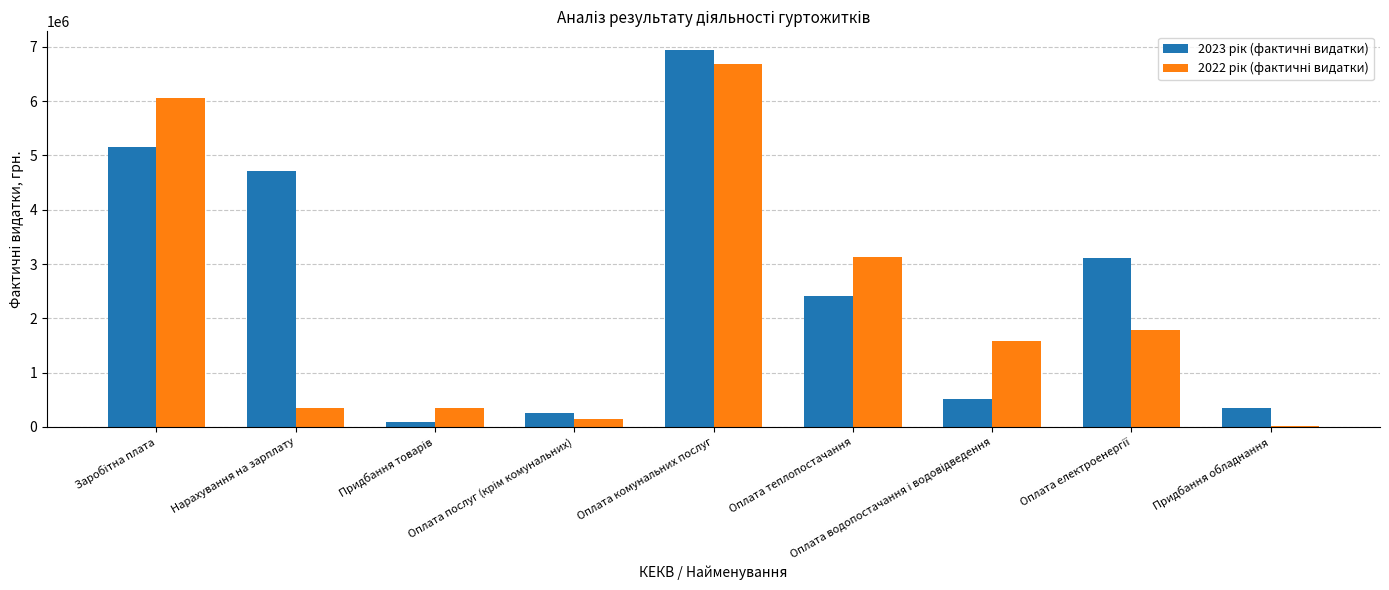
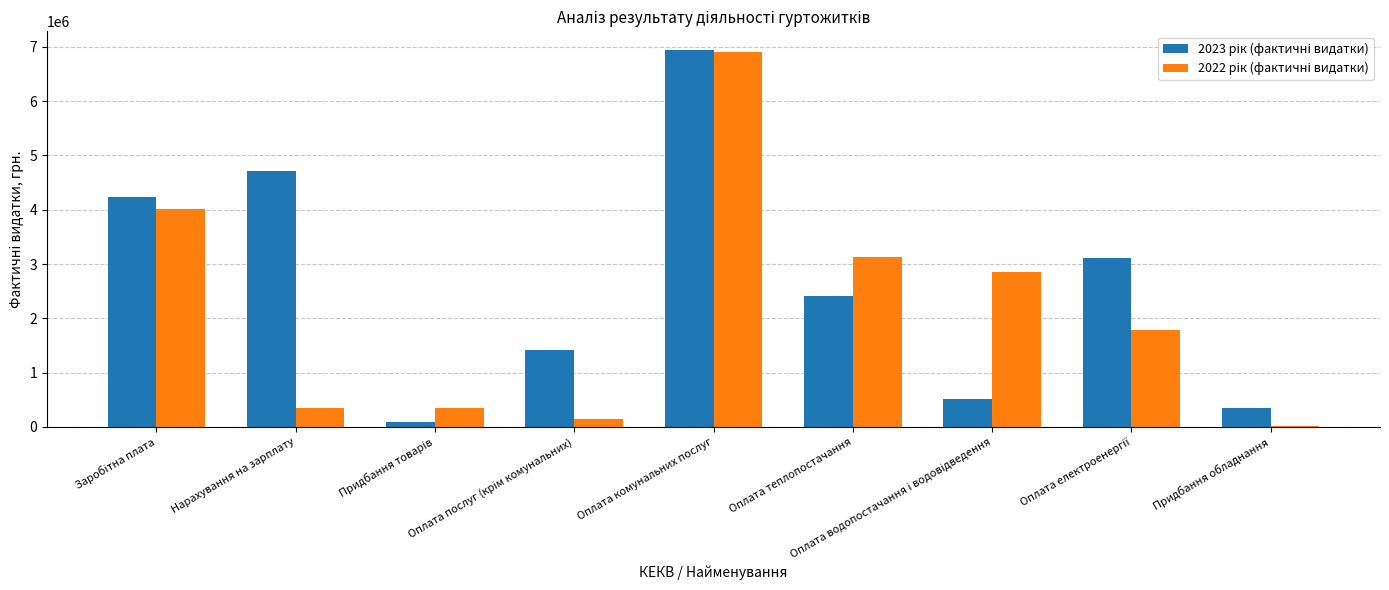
  {
    "2023 рік (фактичні видатки)": {
-     "Заробітна плата": 5200000,
+     "Заробітна плата": 4200000,
      "Нарахування на зарплату": 4700000,
      "Придбання товарів": 100000,
-     "Оплата послуг (крім комунальних)": 300000,
+     "Оплата послуг (крім комунальних)": 1400000,
      "Оплата комунальних послуг": 6900000,
      "Оплата теплопостачання": 2400000,
      "Оплата водопостачання і водовідведення": 500000,
      "Оплата електроенергії": 3100000,
      "Придбання обладнання": 300000
    },
    "2022 рік (фактичні видатки)": {
-     "Заробітна плата": 6100000,
+     "Заробітна плата": 4000000,
      "Нарахування на зарплату": 400000,
      "Придбання товарів": 400000,
      "Оплата послуг (крім комунальних)": 100000,
-     "Оплата комунальних послуг": 6700000,
+     "Оплата комунальних послуг": 6900000,
      "Оплата теплопостачання": 3100000,
-     "Оплата водопостачання і водовідведення": 1600000,
+     "Оплата водопостачання і водовідведення": 2900000,
      "Оплата електроенергії": 1800000
    }
  }
